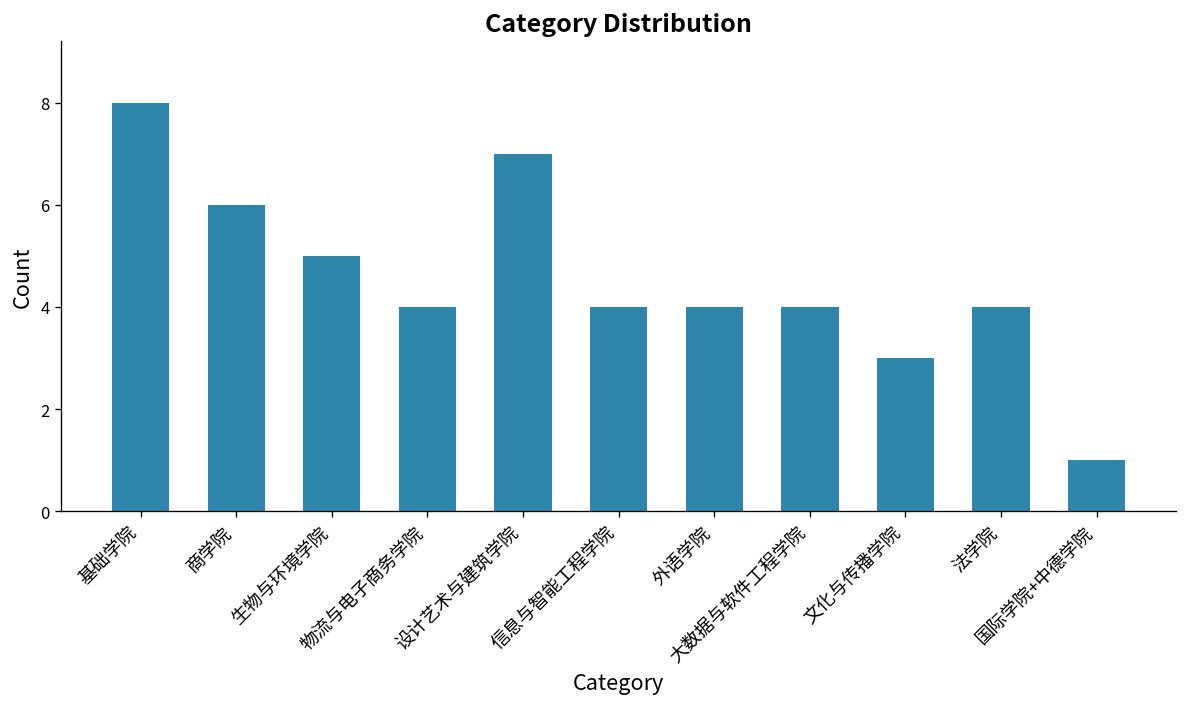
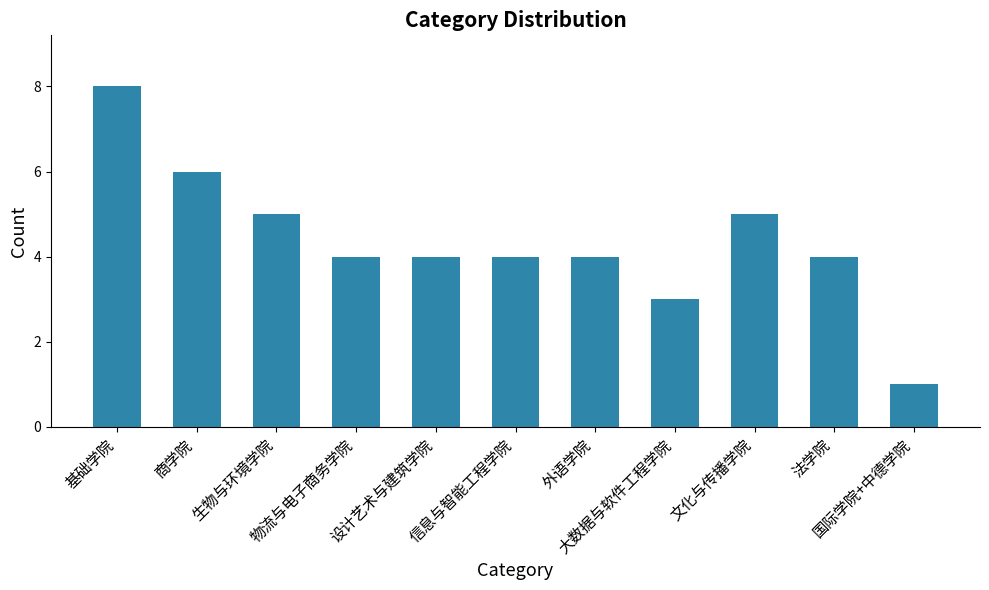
  {
    "基础学院": 8,
    "商学院": 6,
    "生物与环境学院": 5,
    "物流与电子商务学院": 4,
-   "设计艺术与建筑学院": 7,
+   "设计艺术与建筑学院": 4,
    "信息与智能工程学院": 4,
    "外语学院": 4,
-   "大数据与软件工程学院": 4,
-   "文化与传播学院": 3,
+   "大数据与软件工程学院": 3,
+   "文化与传播学院": 5,
    "法学院": 4,
    "国际学院+中德学院": 1
  }
